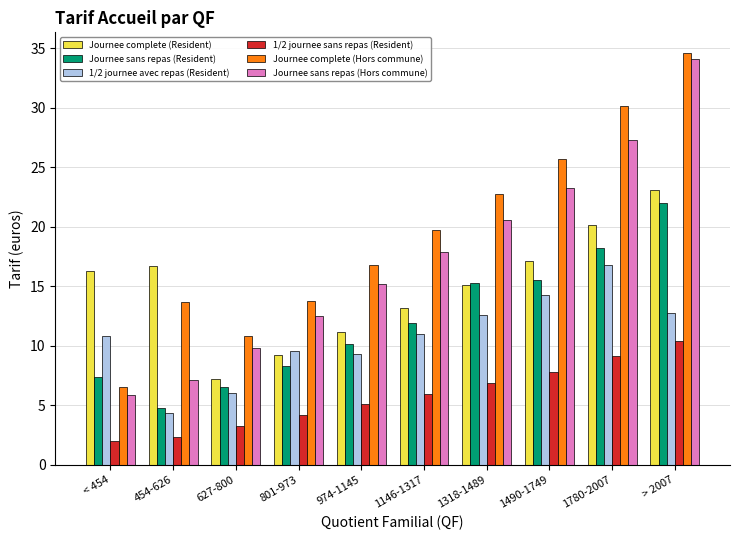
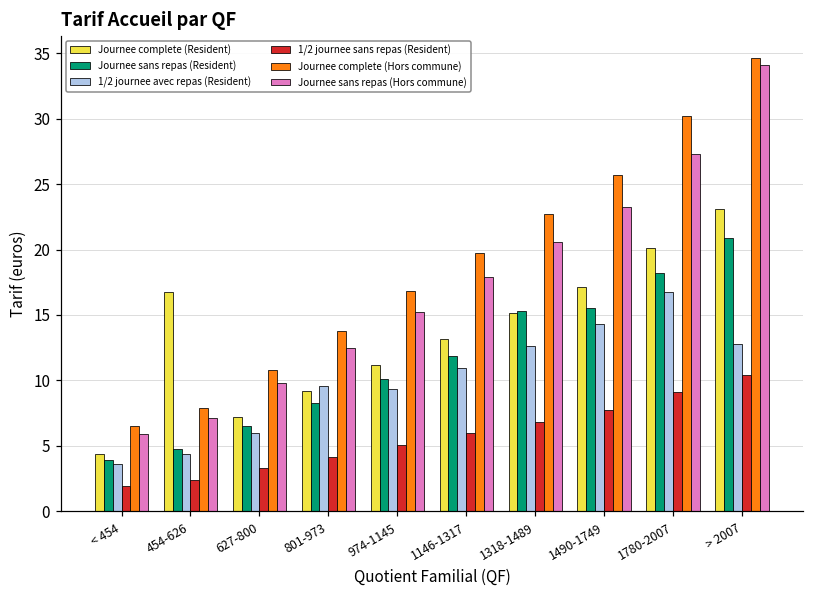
  {
    "Journee complete (Resident)": {
-     "< 454": 16.3,
+     "< 454": 4.4,
      "454-626": 16.7,
      "627-800": 7.2,
      "801-973": 9.2,
      "974-1145": 11.2,
      "1146-1317": 13.2,
      "1318-1489": 15.2,
      "1490-1749": 17.2,
      "1780-2007": 20.1,
      "> 2007": 23.1
    },
    "Journee sans repas (Resident)": {
-     "< 454": 7.4,
+     "< 454": 3.9,
      "454-626": 4.7,
      "627-800": 6.5,
      "801-973": 8.3,
      "974-1145": 10.1,
      "1146-1317": 11.9,
      "1318-1489": 15.3,
      "1490-1749": 15.5,
      "1780-2007": 18.2,
-     "> 2007": 22.0
+     "> 2007": 20.9
    },
    "1/2 journee avec repas (Resident)": {
-     "< 454": 10.8,
+     "< 454": 3.6,
      "454-626": 4.4,
      "627-800": 6.0,
      "801-973": 9.6,
      "974-1145": 9.3,
      "1146-1317": 11.0,
      "1318-1489": 12.6,
      "1490-1749": 14.3,
      "1780-2007": 16.8,
      "> 2007": 12.8
    },
    "1/2 journee sans repas (Resident)": {
      "< 454": 2.0,
      "454-626": 2.4,
      "627-800": 3.3,
      "801-973": 4.2,
      "974-1145": 5.1,
      "1146-1317": 6.0,
      "1318-1489": 6.9,
      "1490-1749": 7.8,
      "1780-2007": 9.1,
      "> 2007": 10.4
    },
    "Journee complete (Hors commune)": {
      "< 454": 6.5,
-     "454-626": 13.7,
+     "454-626": 7.9,
      "627-800": 10.8,
      "801-973": 13.8,
      "974-1145": 16.8,
      "1146-1317": 19.8,
      "1318-1489": 22.7,
      "1490-1749": 25.7,
      "1780-2007": 30.2,
      "> 2007": 34.6
    },
    "Journee sans repas (Hors commune)": {
      "< 454": 5.9,
      "454-626": 7.1,
      "627-800": 9.8,
      "801-973": 12.5,
      "974-1145": 15.2,
      "1146-1317": 17.9,
      "1318-1489": 20.6,
      "1490-1749": 23.3,
      "1780-2007": 27.3,
      "> 2007": 34.1
    }
  }
